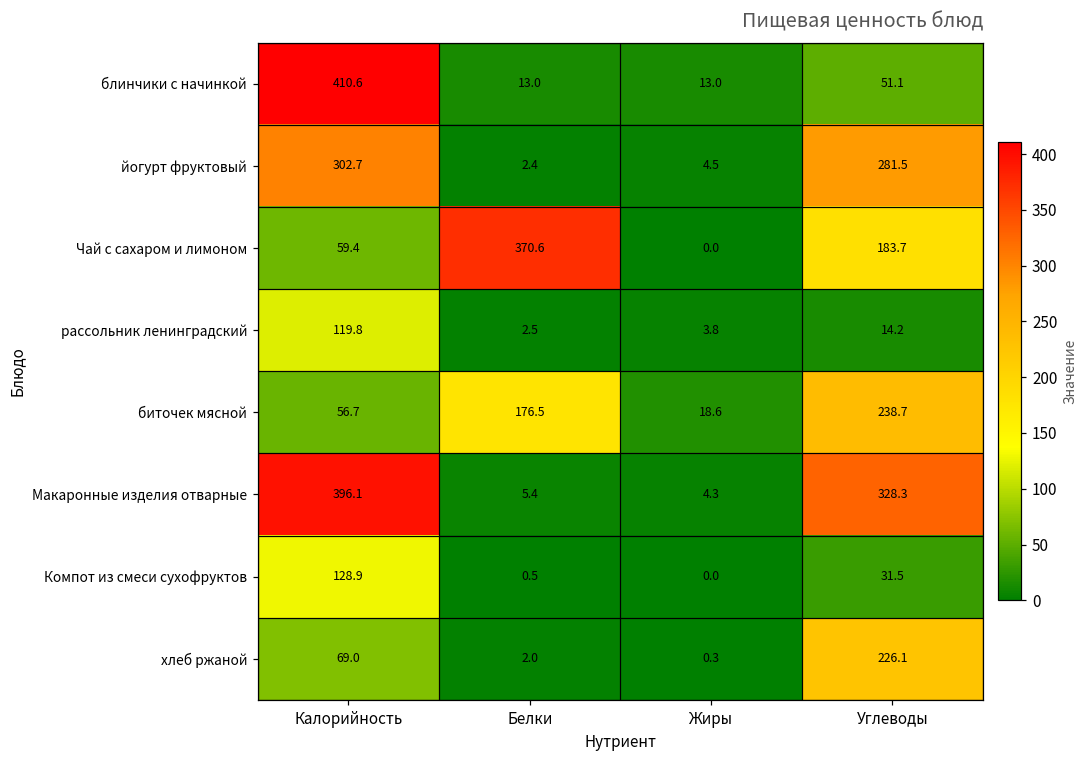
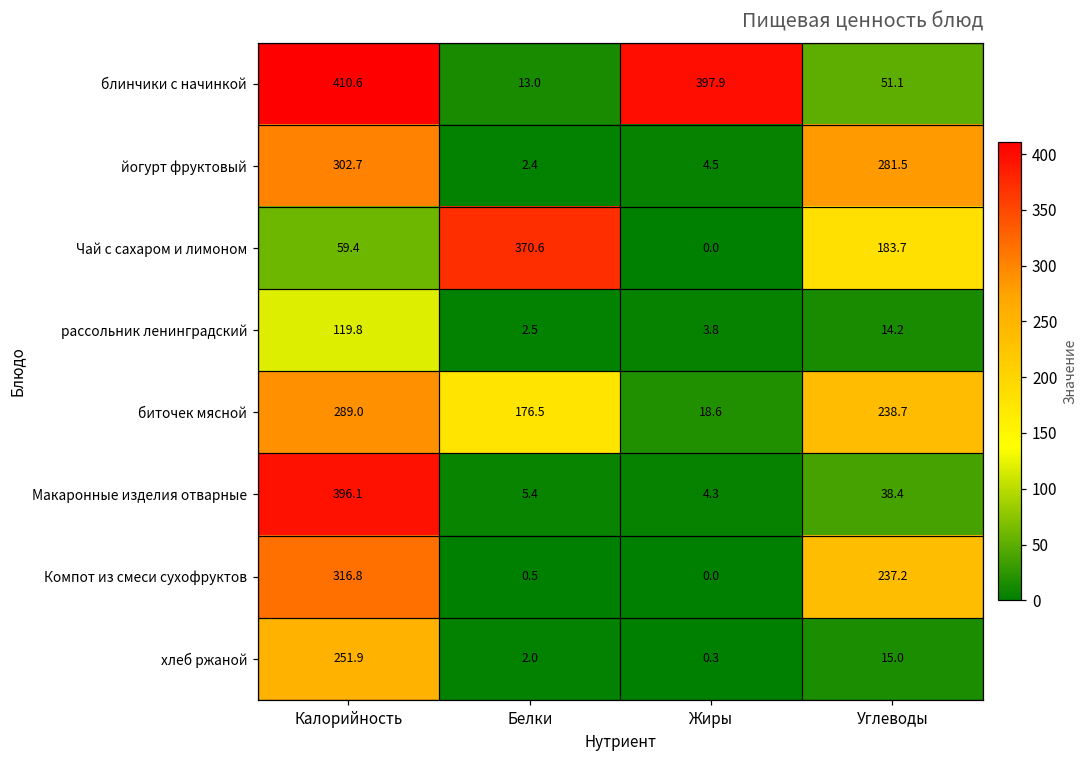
  {
    "блинчики с начинкой": {
      "Калорийность": 410.6,
      "Белки": 13.0,
-     "Жиры": 13.0,
+     "Жиры": 397.9,
      "Углеводы": 51.1
    },
    "йогурт фруктовый": {
      "Калорийность": 302.7,
      "Белки": 2.4,
      "Жиры": 4.5,
      "Углеводы": 281.5
    },
    "Чай с сахаром и лимоном": {
      "Калорийность": 59.4,
      "Белки": 370.6,
      "Жиры": 0.0,
      "Углеводы": 183.7
    },
    "рассольник ленинградский": {
      "Калорийность": 119.8,
      "Белки": 2.5,
      "Жиры": 3.8,
      "Углеводы": 14.2
    },
    "биточек мясной": {
-     "Калорийность": 56.7,
+     "Калорийность": 289.0,
      "Белки": 176.5,
      "Жиры": 18.6,
      "Углеводы": 238.7
    },
    "Макаронные изделия отварные": {
      "Калорийность": 396.1,
      "Белки": 5.4,
      "Жиры": 4.3,
-     "Углеводы": 328.3
+     "Углеводы": 38.4
    },
    "Компот из смеси сухофруктов": {
-     "Калорийность": 128.9,
+     "Калорийность": 316.8,
      "Белки": 0.5,
      "Жиры": 0.0,
-     "Углеводы": 31.5
+     "Углеводы": 237.2
    },
    "хлеб ржаной": {
-     "Калорийность": 69.0,
+     "Калорийность": 251.9,
      "Белки": 2.0,
      "Жиры": 0.3,
-     "Углеводы": 226.1
+     "Углеводы": 15.0
    }
  }
